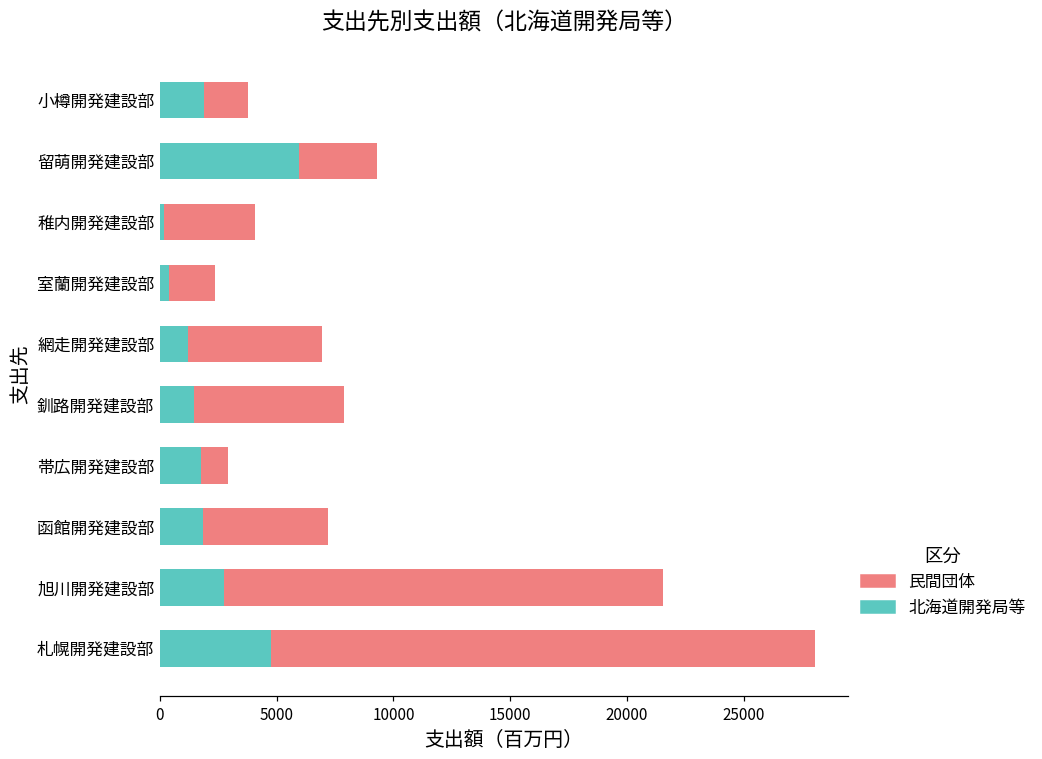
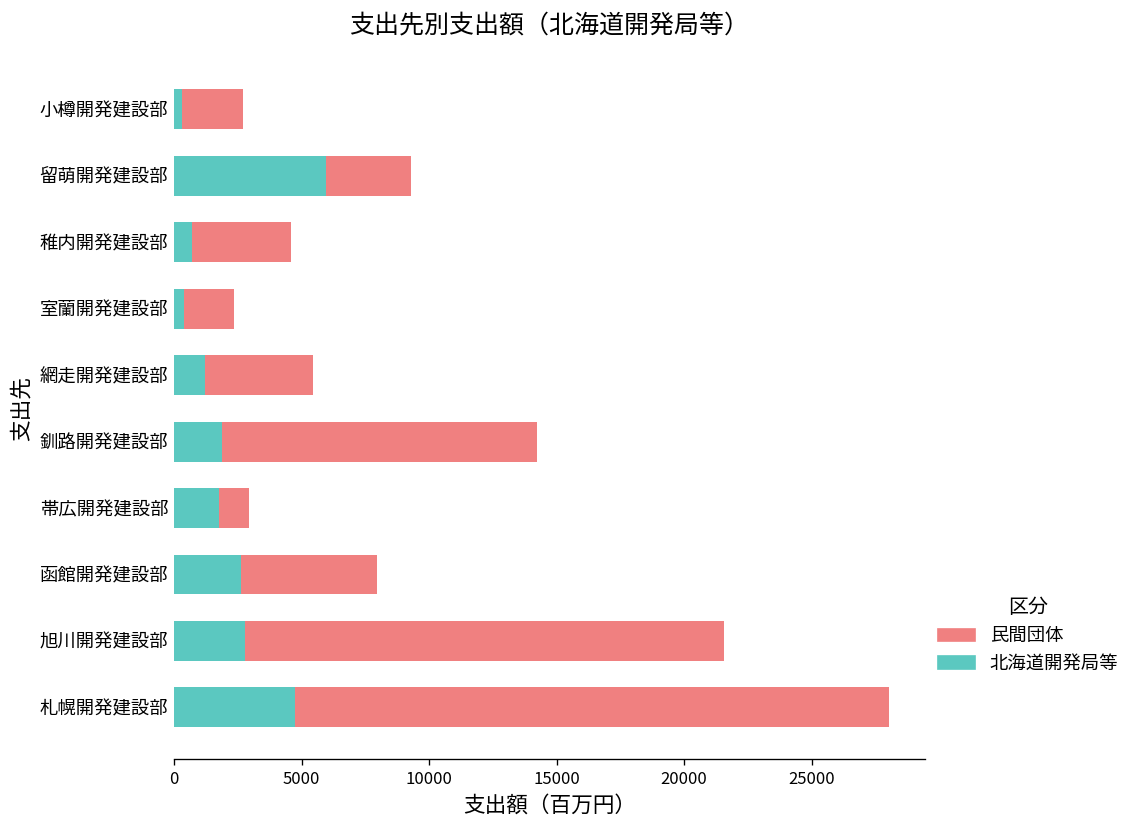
  {
    "北海道開発局等": {
-     "小樽開発建設部": 1900,
+     "小樽開発建設部": 300,
      "留萌開発建設部": 6000,
-     "稚内開発建設部": 200,
+     "稚内開発建設部": 700,
      "室蘭開発建設部": 400,
      "網走開発建設部": 1200,
-     "釧路開発建設部": 1500,
+     "釧路開発建設部": 1900,
      "帯広開発建設部": 1800,
-     "函館開発建設部": 1900,
+     "函館開発建設部": 2600,
      "旭川開発建設部": 2800,
      "札幌開発建設部": 4700
    },
    "民間団体": {
-     "小樽開発建設部": 1900,
+     "小樽開発建設部": 2400,
      "留萌開発建設部": 3300,
      "稚内開発建設部": 3900,
      "室蘭開発建設部": 2000,
-     "網走開発建設部": 5700,
-     "釧路開発建設部": 6400,
+     "網走開発建設部": 4300,
+     "釧路開発建設部": 12400,
      "帯広開発建設部": 1200,
      "函館開発建設部": 5300,
      "旭川開発建設部": 18800,
      "札幌開発建設部": 23300
    }
  }
